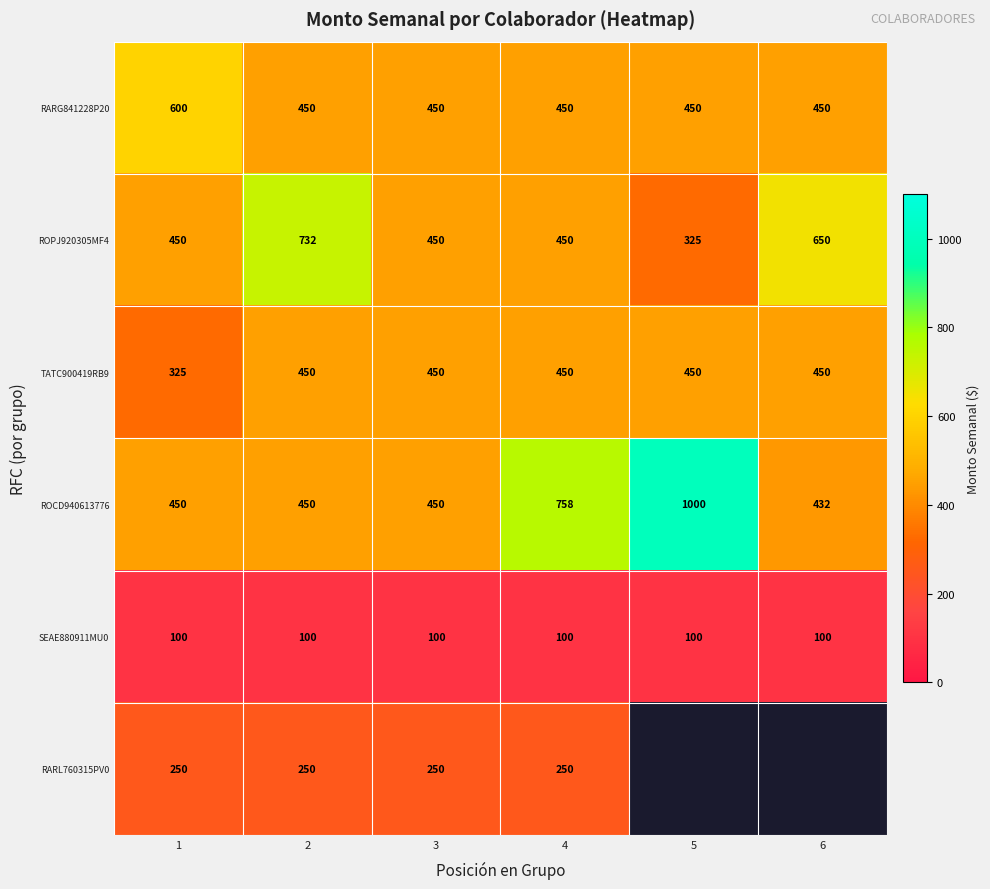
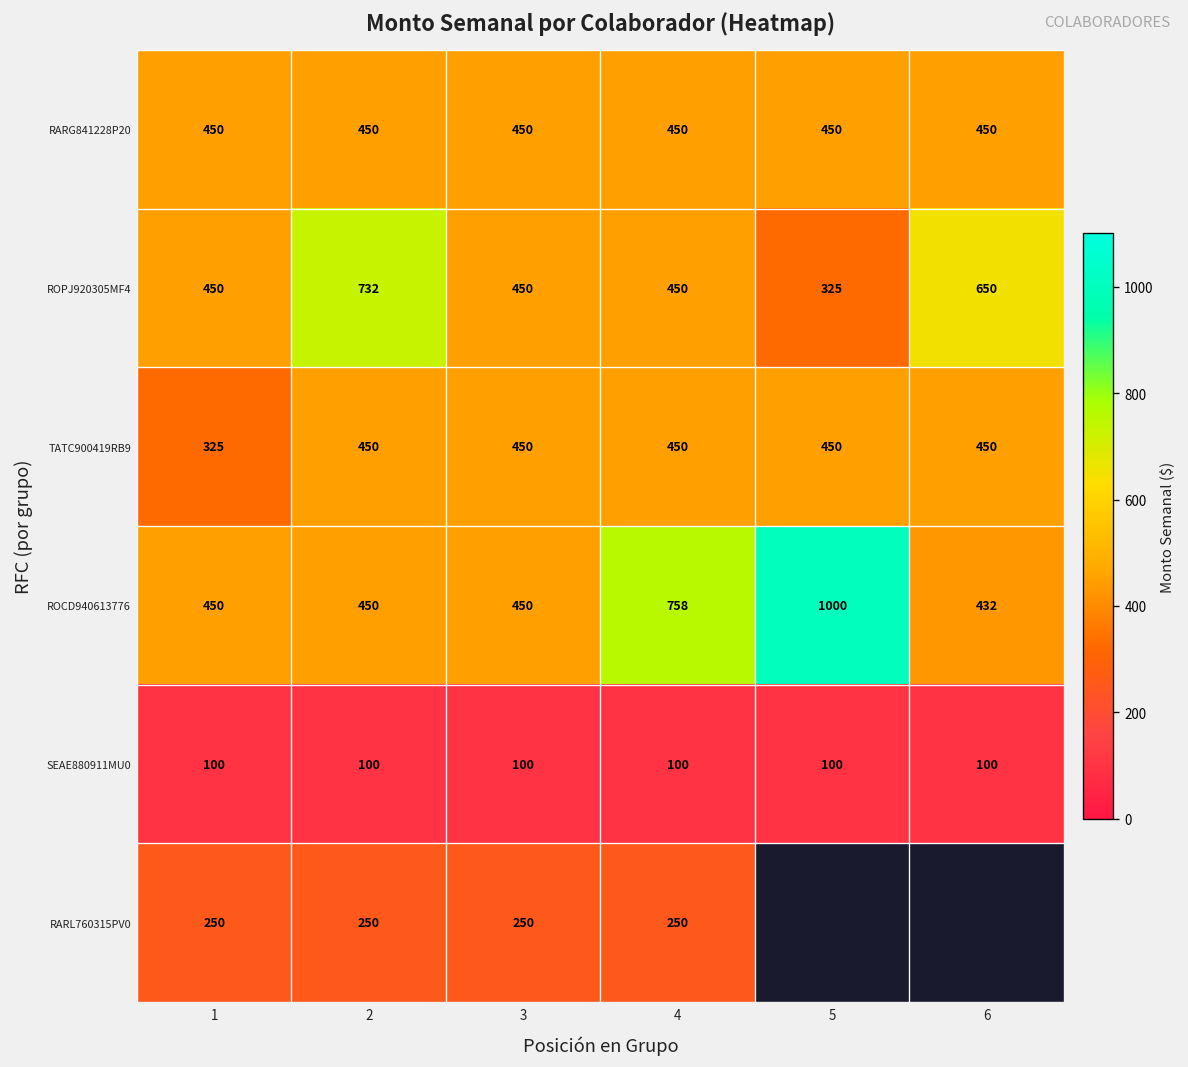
  {
    "RARG841228P20": {
-     "1": 600,
+     "1": 450,
      "2": 450,
      "3": 450,
      "4": 450,
      "5": 450,
      "6": 450
    },
    "ROPJ920305MF4": {
      "1": 450,
      "2": 732,
      "3": 450,
      "4": 450,
      "5": 325,
      "6": 650
    },
    "TATC900419RB9": {
      "1": 325,
      "2": 450,
      "3": 450,
      "4": 450,
      "5": 450,
      "6": 450
    },
    "ROCD940613776": {
      "1": 450,
      "2": 450,
      "3": 450,
      "4": 758,
      "5": 1000,
      "6": 432
    },
    "SEAE880911MU0": {
      "1": 100,
      "2": 100,
      "3": 100,
      "4": 100,
      "5": 100,
      "6": 100
    },
    "RARL760315PV0": {
      "1": 250,
      "2": 250,
      "3": 250,
      "4": 250
    }
  }
